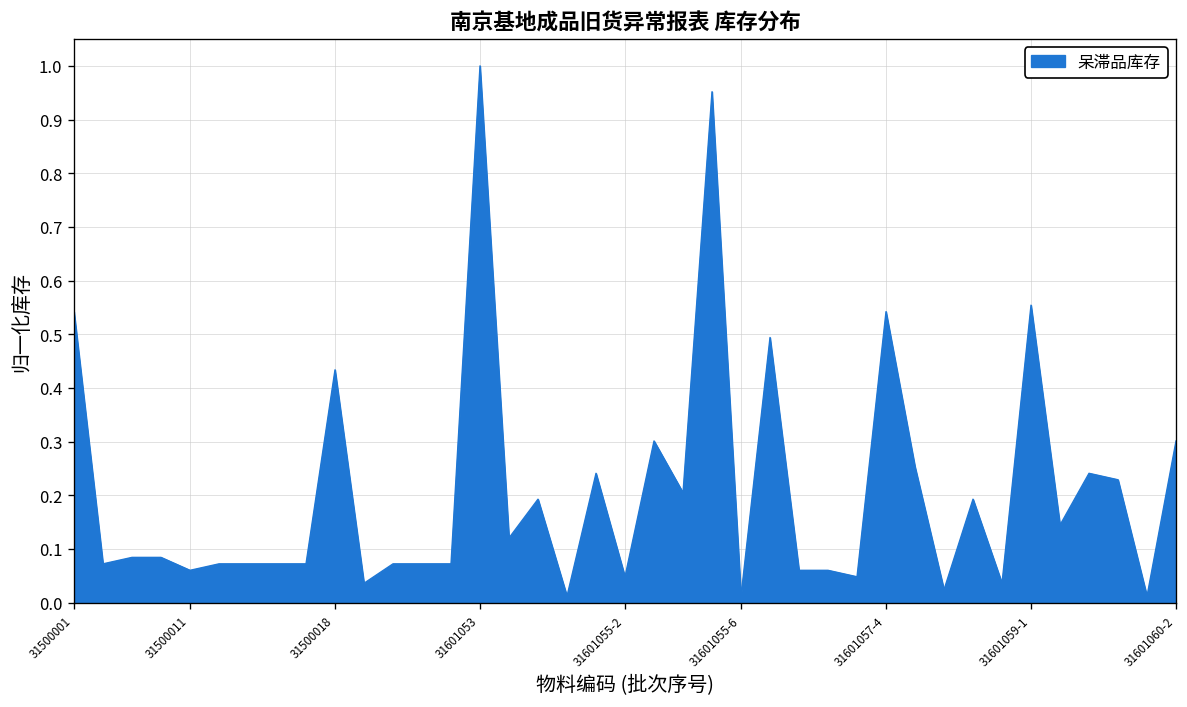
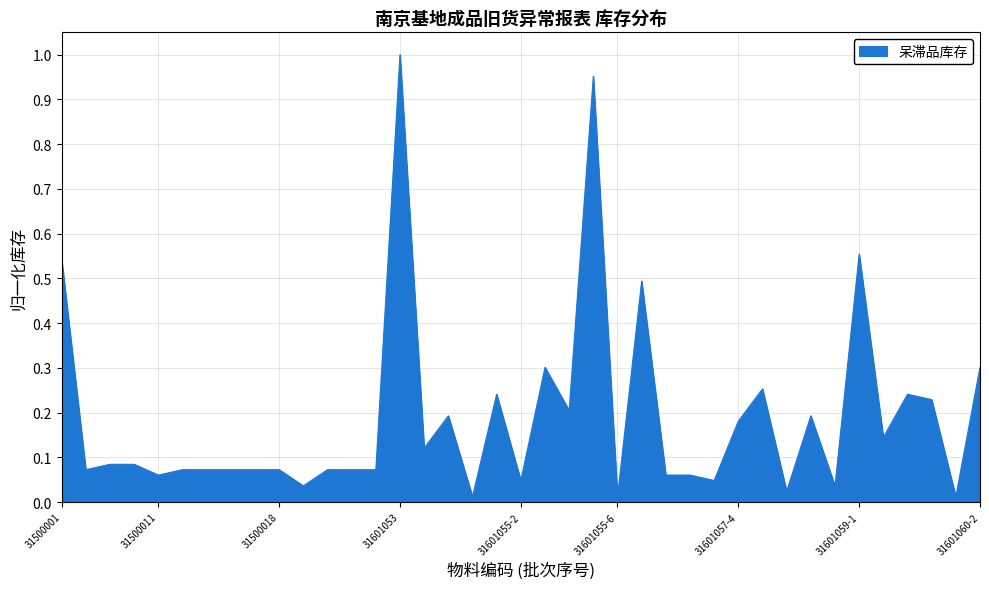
  {
    "31500001": 0.54,
    "31500011": 0.06,
-   "31500018": 0.43,
+   "31500018": 0.07,
    "31601053": 1.00,
    "31601055-2": 0.05,
    "31601055-6": 0.01,
-   "31601057-4": 0.54,
+   "31601057-4": 0.18,
    "31601059-1": 0.55,
    "31601060-2": 0.30
  }
